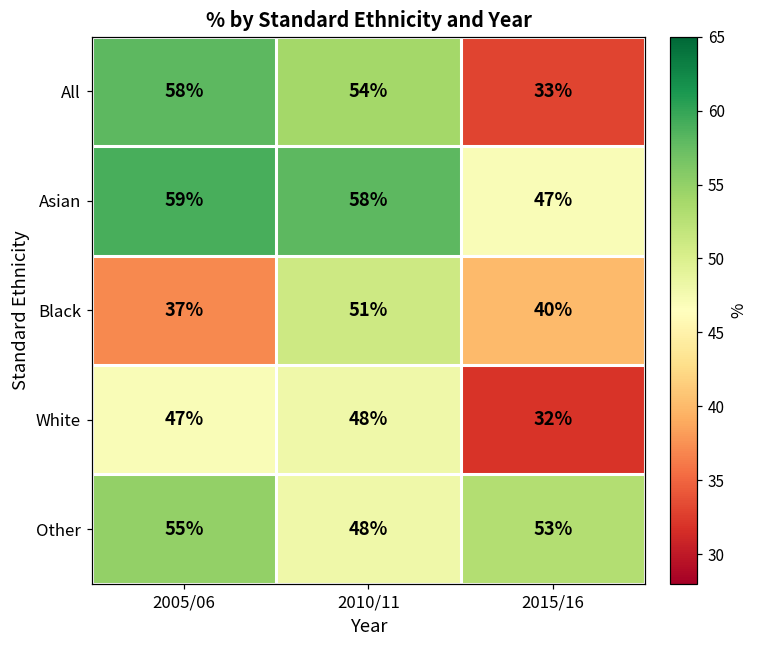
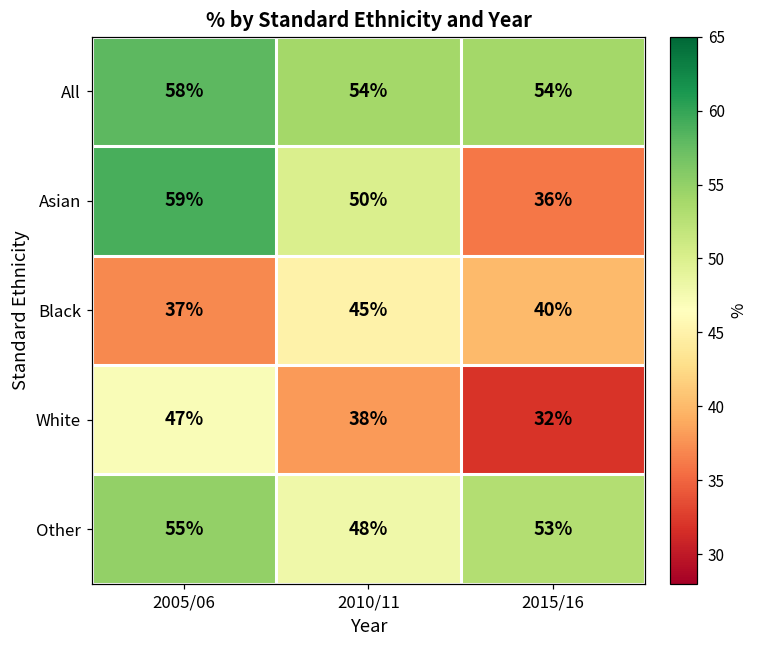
  {
    "All": {
      "2005/06": "58%",
      "2010/11": "54%",
-     "2015/16": "33%"
+     "2015/16": "54%"
    },
    "Asian": {
      "2005/06": "59%",
-     "2010/11": "58%",
-     "2015/16": "47%"
+     "2010/11": "50%",
+     "2015/16": "36%"
    },
    "Black": {
      "2005/06": "37%",
-     "2010/11": "51%",
+     "2010/11": "45%",
      "2015/16": "40%"
    },
    "White": {
      "2005/06": "47%",
-     "2010/11": "48%",
+     "2010/11": "38%",
      "2015/16": "32%"
    },
    "Other": {
      "2005/06": "55%",
      "2010/11": "48%",
      "2015/16": "53%"
    }
  }
